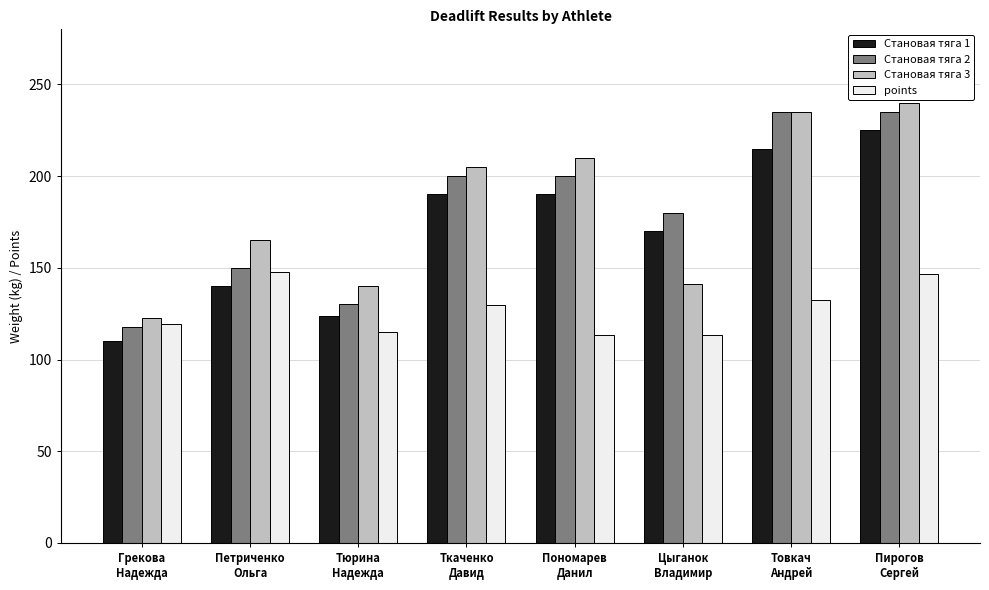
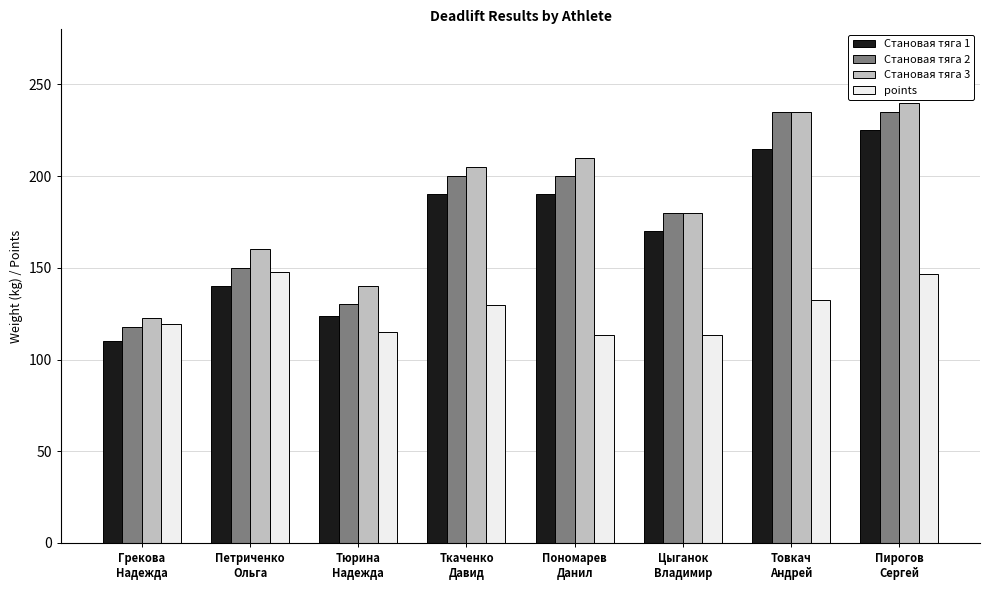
  {
    "Становая тяга 1": {
      "Грекова Надежда": 110,
      "Петриченко Ольга": 140,
      "Тюрина Надежда": 124,
      "Ткаченко Давид": 190,
      "Пономарев Данил": 190,
      "Цыганок Владимир": 170,
      "Товкач Андрей": 215,
      "Пирогов Сергей": 225
    },
    "Становая тяга 2": {
      "Грекова Надежда": 118,
      "Петриченко Ольга": 150,
      "Тюрина Надежда": 130,
      "Ткаченко Давид": 200,
      "Пономарев Данил": 200,
      "Цыганок Владимир": 180,
      "Товкач Андрей": 235,
      "Пирогов Сергей": 235
    },
    "Становая тяга 3": {
      "Грекова Надежда": 123,
-     "Петриченко Ольга": 165,
+     "Петриченко Ольга": 160,
      "Тюрина Надежда": 140,
      "Ткаченко Давид": 205,
      "Пономарев Данил": 210,
-     "Цыганок Владимир": 141,
+     "Цыганок Владимир": 180,
      "Товкач Андрей": 235,
      "Пирогов Сергей": 240
    },
    "points": {
      "Грекова Надежда": 119,
      "Петриченко Ольга": 148,
      "Тюрина Надежда": 115,
      "Ткаченко Давид": 130,
      "Пономарев Данил": 114,
      "Цыганок Владимир": 113,
      "Товкач Андрей": 133,
      "Пирогов Сергей": 146
    }
  }
